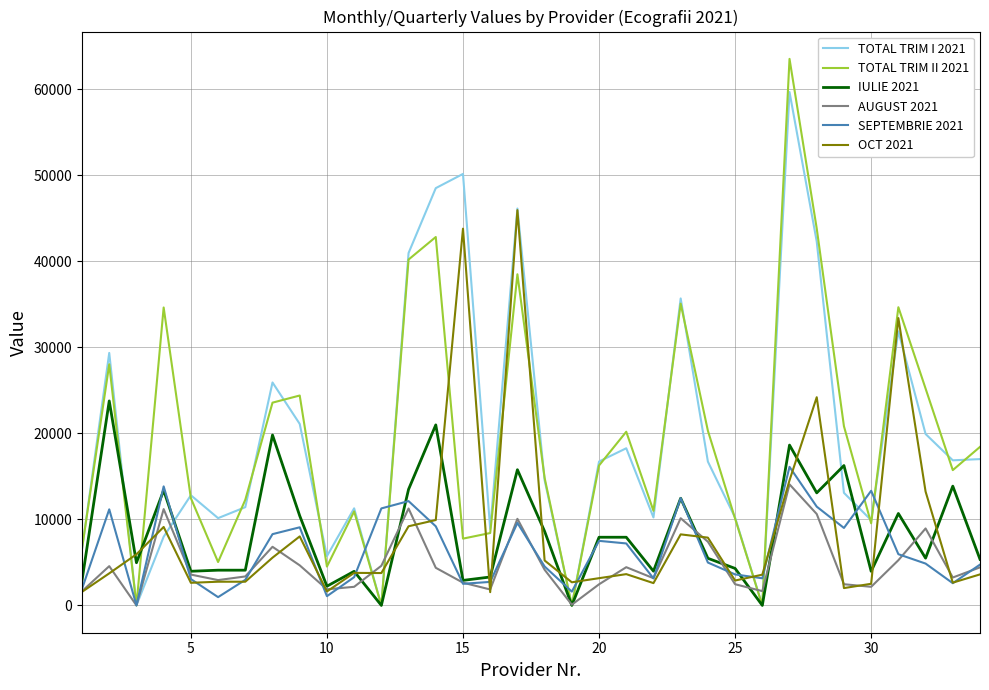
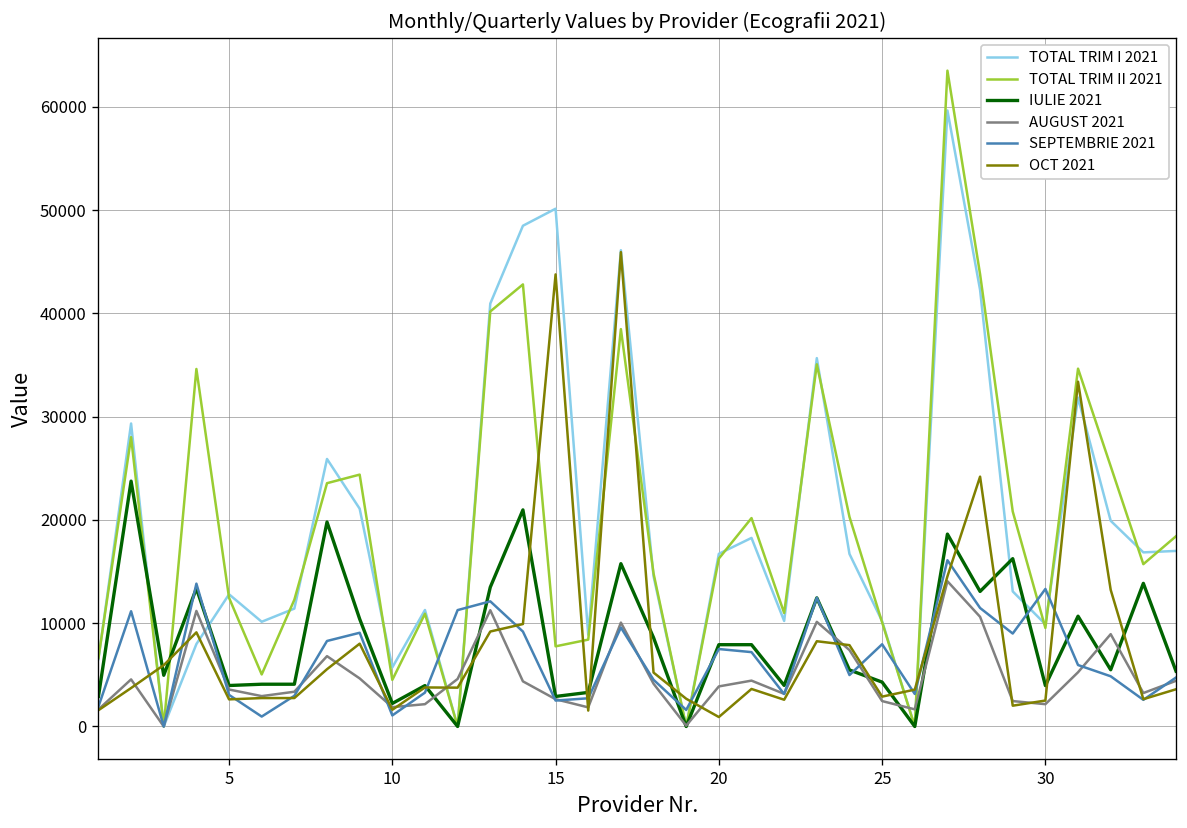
  {
    "TOTAL TRIM I 2021": {
      "5": 13000,
      "10": 6000,
      "15": 50000,
      "20": 17000,
      "30": 10000
    },
    "TOTAL TRIM II 2021": {
      "5": 12000,
      "10": 5000,
      "15": 8000,
      "20": 16000,
      "30": 10000
    },
    "IULIE 2021": {
      "5": 4000,
      "10": 2000,
      "20": 8000,
      "25": 4000,
      "30": 4000
    },
    "AUGUST 2021": {
      "5": 4000,
-     "20": 2000,
+     "20": 4000,
      "25": 2000,
      "30": 2000
    },
    "SEPTEMBRIE 2021": {
      "5": 3000,
      "10": 1000,
      "20": 8000,
-     "25": 4000,
+     "25": 8000,
      "30": 13000
    },
    "OCT 2021": {
      "5": 3000,
      "15": 44000,
-     "20": 3000,
+     "20": 1000,
      "25": 3000,
      "30": 3000
    }
  }
